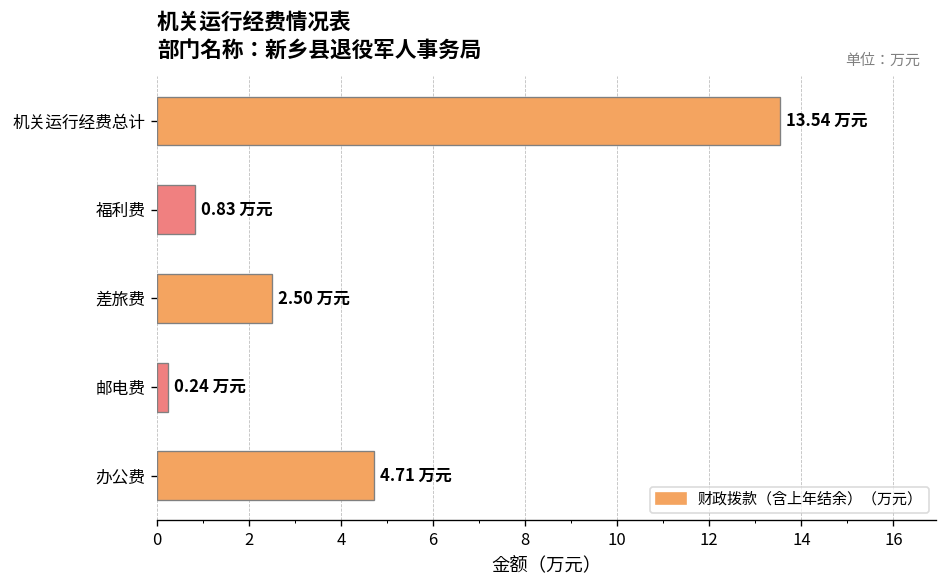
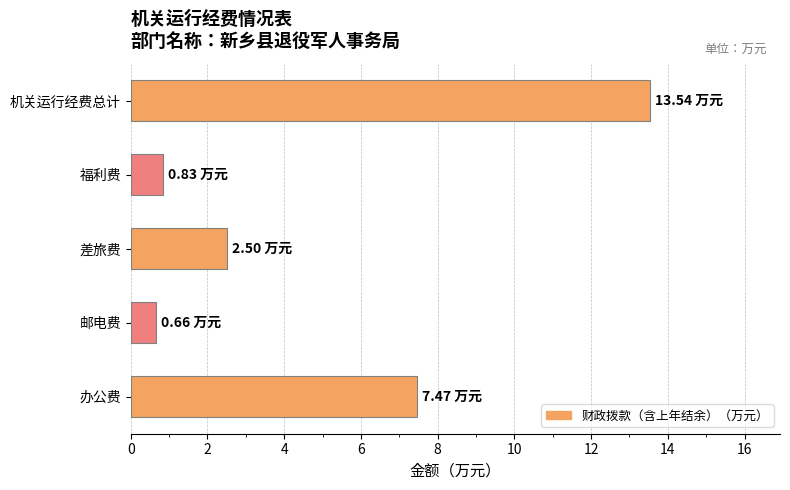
  {
    "机关运行经费总计": 13.54,
    "福利费": 0.83,
    "差旅费": 2.50,
-   "邮电费": 0.24,
-   "办公费": 4.71
+   "邮电费": 0.66,
+   "办公费": 7.47
  }
